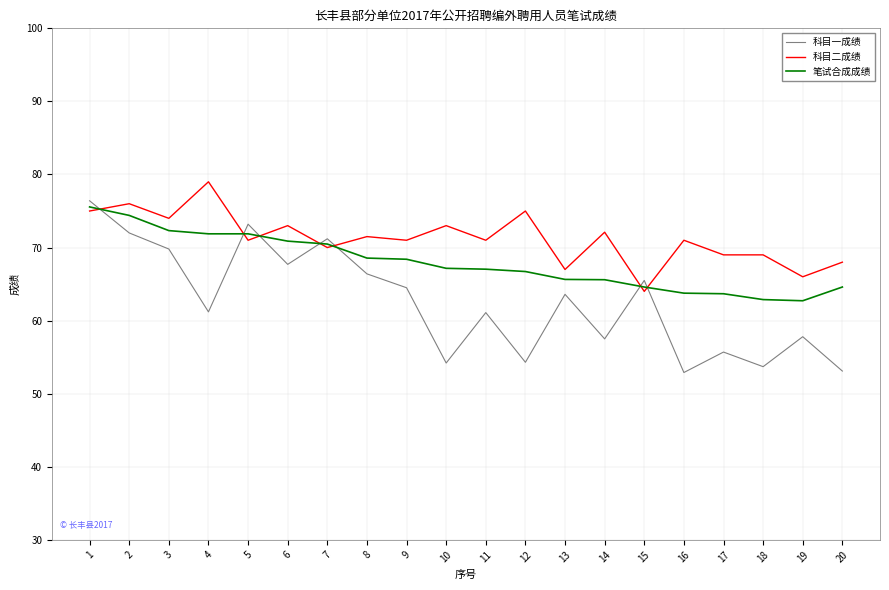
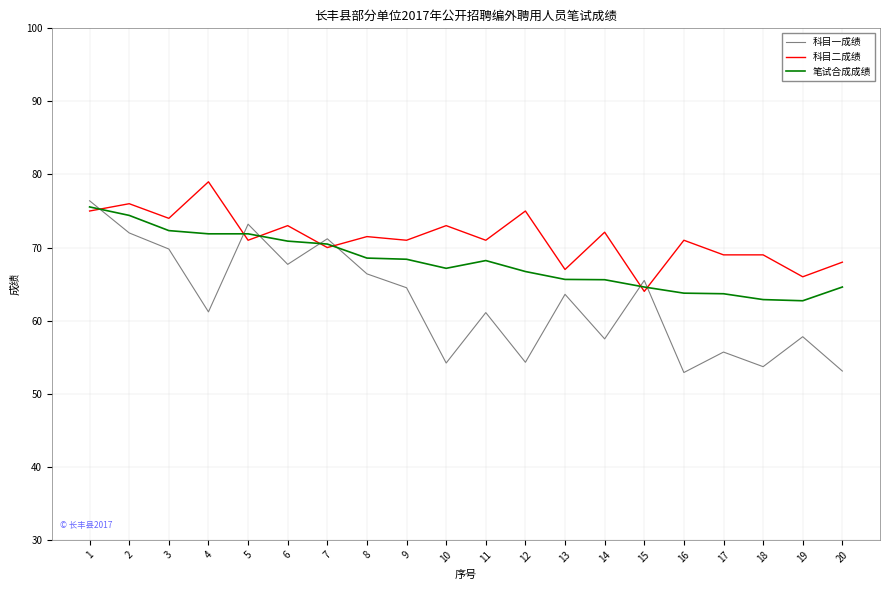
  {
    "科目一成绩": {
      "1": 76,
      "2": 72,
      "3": 70,
      "4": 61,
      "5": 73,
      "6": 68,
      "7": 71,
      "8": 66,
      "9": 65,
      "10": 54,
      "11": 61,
      "12": 54,
      "13": 64,
      "14": 58,
      "15": 66,
      "16": 53,
      "17": 56,
      "18": 54,
      "19": 58,
      "20": 53
    },
    "科目二成绩": {
      "1": 75,
      "2": 76,
      "3": 74,
      "4": 79,
      "5": 71,
      "6": 73,
      "7": 70,
      "8": 72,
      "9": 71,
      "10": 73,
      "11": 71,
      "12": 75,
      "13": 67,
      "14": 72,
      "15": 64,
      "16": 71,
      "17": 69,
      "18": 69,
      "19": 66,
      "20": 68
    },
    "笔试合成成绩": {
      "1": 76,
      "2": 74,
      "3": 72,
      "4": 72,
      "5": 72,
      "6": 71,
      "7": 70,
      "8": 69,
      "9": 68,
      "10": 67,
-     "11": 67,
+     "11": 68,
      "12": 67,
      "13": 66,
      "14": 66,
      "15": 65,
      "16": 64,
      "17": 64,
      "18": 63,
      "19": 63,
      "20": 65
    }
  }
